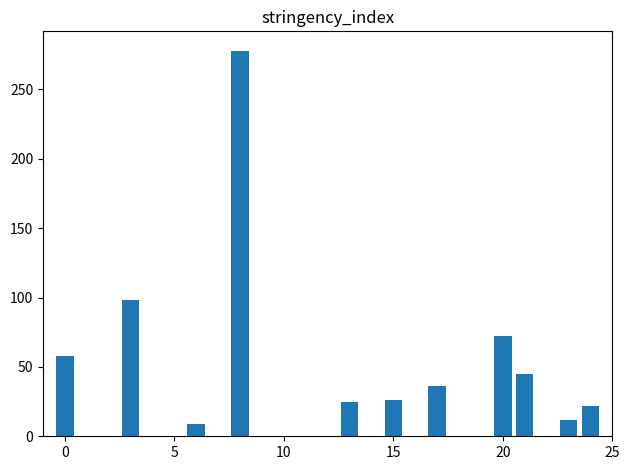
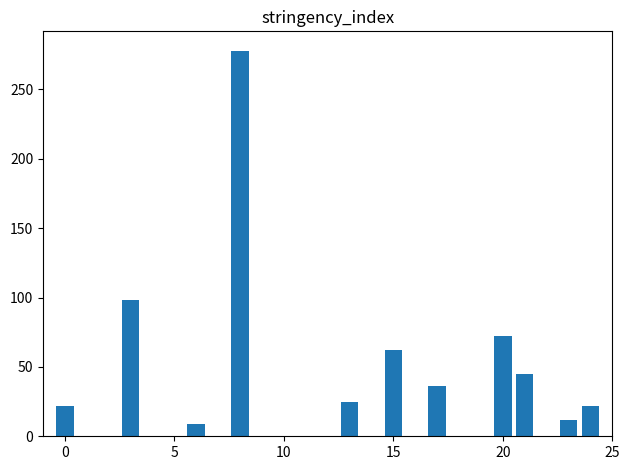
  {
-   "0": 58,
+   "0": 22,
    "5": 0,
    "10": 0,
-   "15": 26,
+   "15": 62,
    "20": 72
  }
